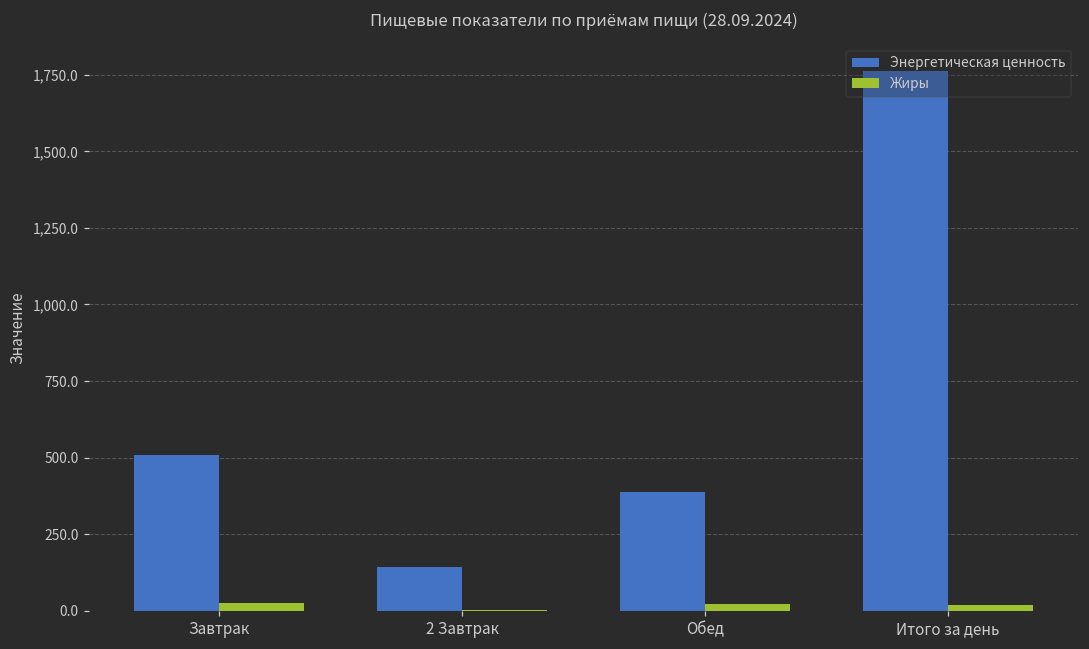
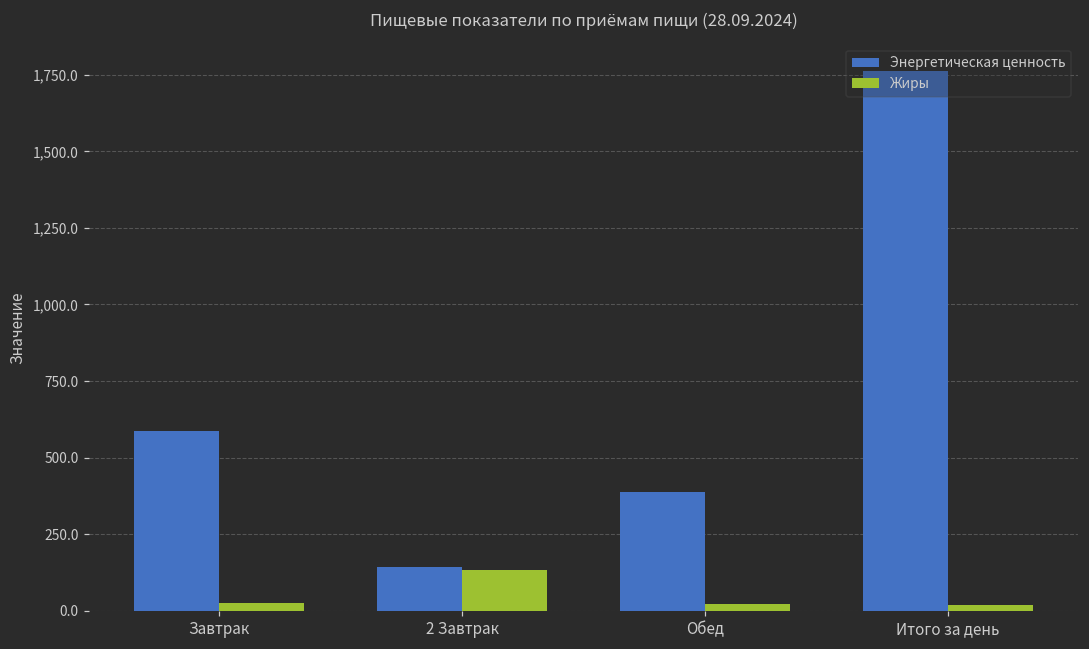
  {
    "Энергетическая ценность": {
-     "Завтрак": 510,
+     "Завтрак": 590,
      "2 Завтрак": 140,
      "Обед": 390
    },
    "Жиры": {
      "Завтрак": 30,
-     "2 Завтрак": 0,
+     "2 Завтрак": 130,
      "Обед": 20,
      "Итого за день": 20
    }
  }
